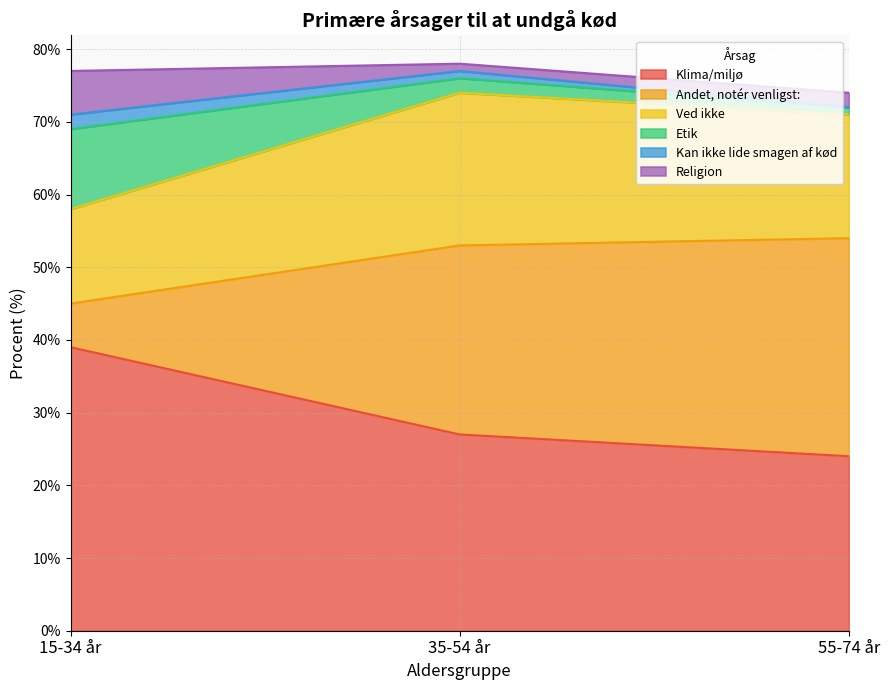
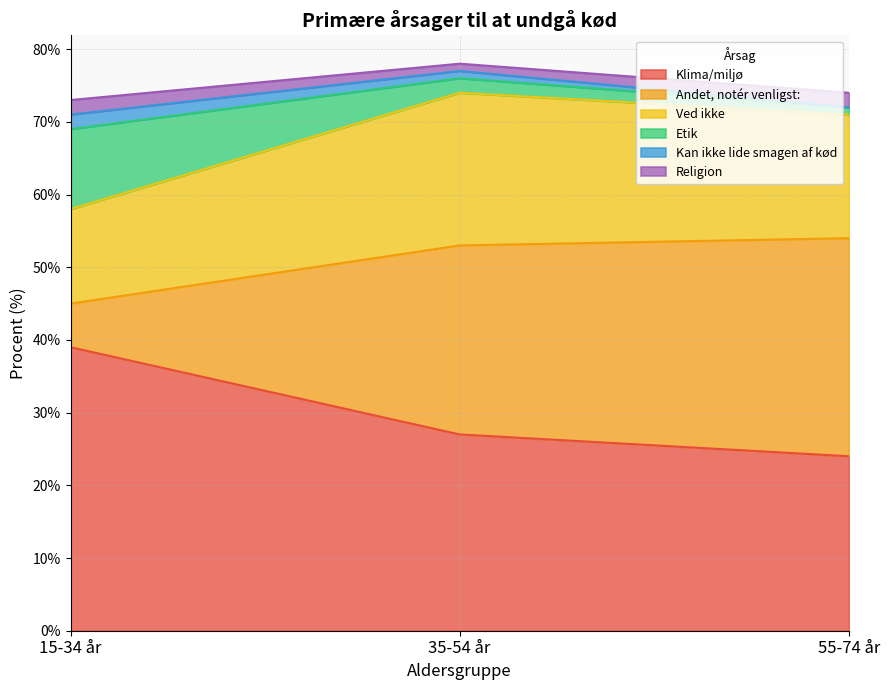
  {
    "Klima/miljø": {
      "15-34 år": "39%",
      "35-54 år": "27%",
      "55-74 år": "24%"
    },
    "Etik": {
      "15-34 år": "11%",
      "35-54 år": "2%"
    },
    "Kan ikke lide smagen af kød": {
      "15-34 år": "2%",
      "35-54 år": "1%"
    },
    "Religion": {
-     "15-34 år": "6%",
+     "15-34 år": "2%",
      "35-54 år": "1%",
      "55-74 år": "2%"
    }
  }
